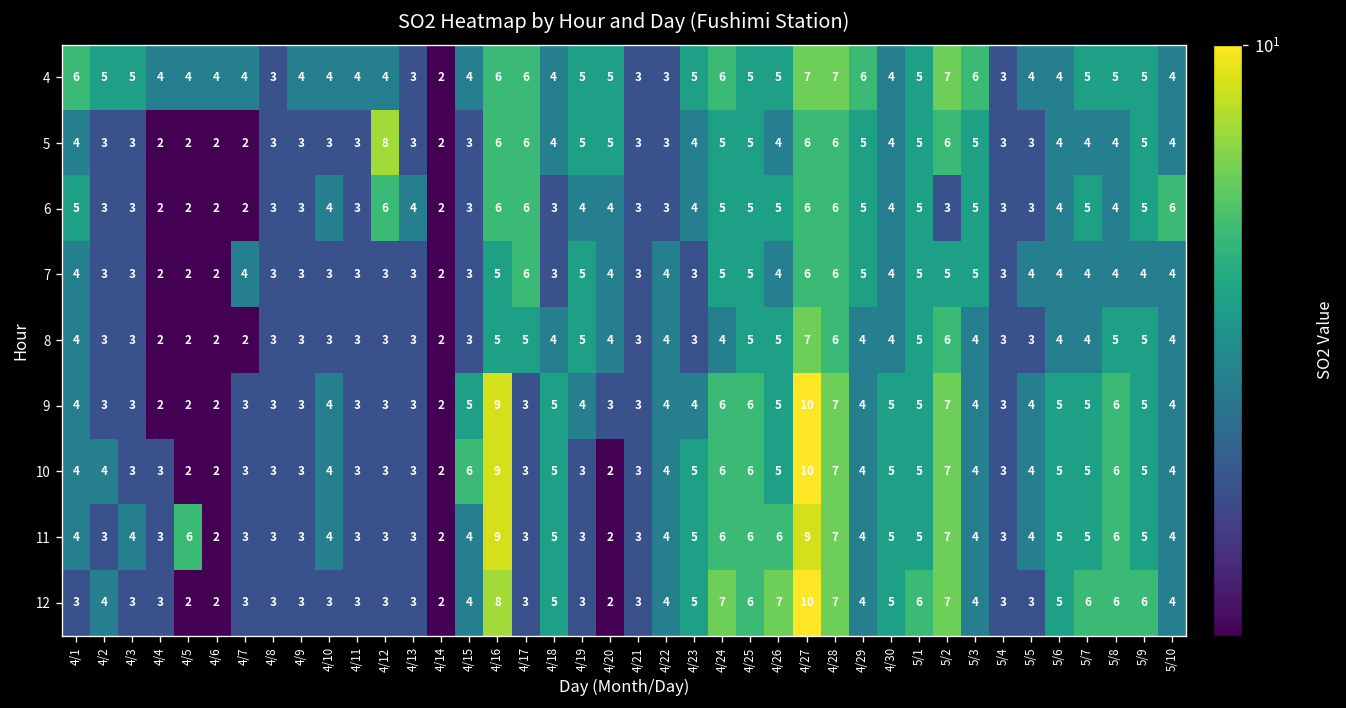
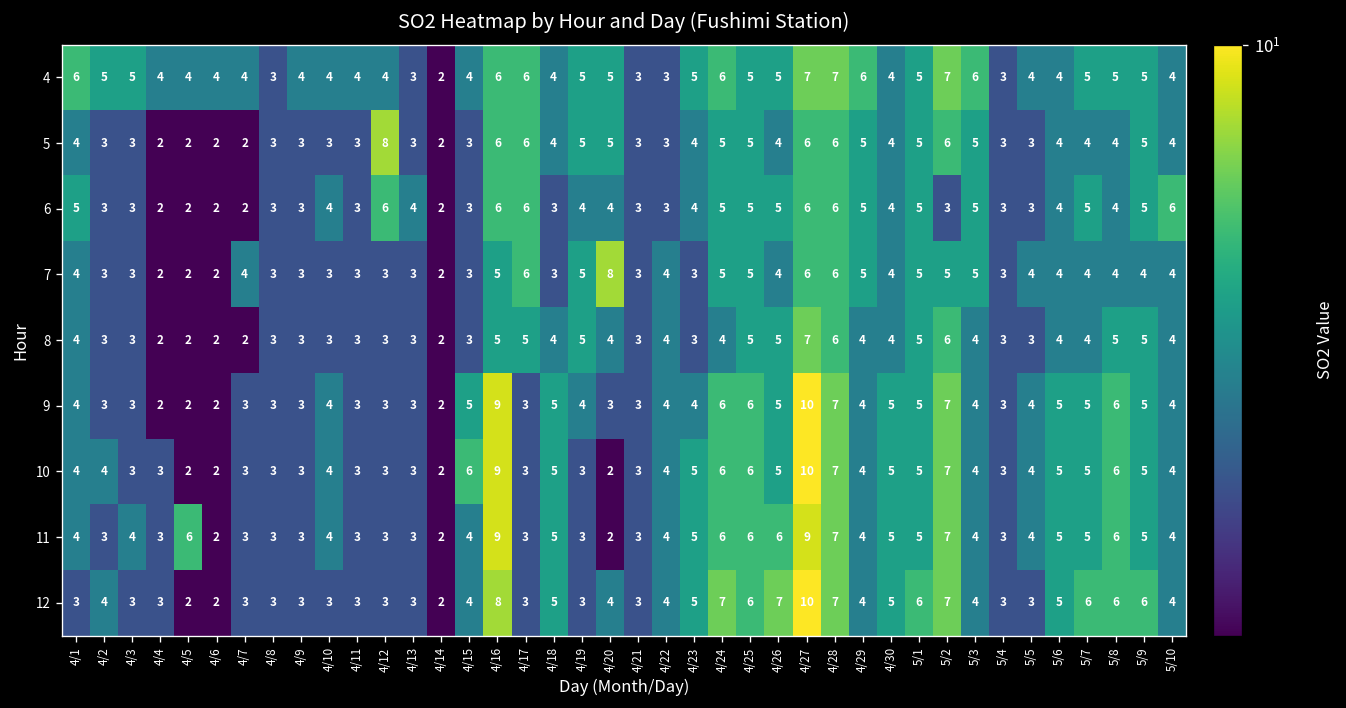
  {
    "7": {
      "4/1": 4,
      "4/2": 3,
      "4/3": 3,
      "4/4": 2,
      "4/5": 2,
      "4/6": 2,
      "4/7": 4,
      "4/8": 3,
      "4/9": 3,
      "4/10": 3,
      "4/11": 3,
      "4/12": 3,
      "4/13": 3,
      "4/14": 2,
      "4/15": 3,
      "4/16": 5,
      "4/17": 6,
      "4/18": 3,
      "4/19": 5,
-     "4/20": 4,
+     "4/20": 8,
      "4/21": 3,
      "4/22": 4,
      "4/23": 3,
      "4/24": 5,
      "4/25": 5,
      "4/26": 4,
      "4/27": 6,
      "4/28": 6,
      "4/29": 5,
      "4/30": 4,
      "5/1": 5,
      "5/2": 5,
      "5/3": 5,
      "5/4": 3,
      "5/5": 4,
      "5/6": 4,
      "5/7": 4,
      "5/8": 4,
      "5/9": 4,
      "5/10": 4
    },
    "12": {
      "4/1": 3,
      "4/2": 4,
      "4/3": 3,
      "4/4": 3,
      "4/5": 2,
      "4/6": 2,
      "4/7": 3,
      "4/8": 3,
      "4/9": 3,
      "4/10": 3,
      "4/11": 3,
      "4/12": 3,
      "4/13": 3,
      "4/14": 2,
      "4/15": 4,
      "4/16": 8,
      "4/17": 3,
      "4/18": 5,
      "4/19": 3,
-     "4/20": 2,
+     "4/20": 4,
      "4/21": 3,
      "4/22": 4,
      "4/23": 5,
      "4/24": 7,
      "4/25": 6,
      "4/26": 7,
      "4/27": 10,
      "4/28": 7,
      "4/29": 4,
      "4/30": 5,
      "5/1": 6,
      "5/2": 7,
      "5/3": 4,
      "5/4": 3,
      "5/5": 3,
      "5/6": 5,
      "5/7": 6,
      "5/8": 6,
      "5/9": 6,
      "5/10": 4
    }
  }
